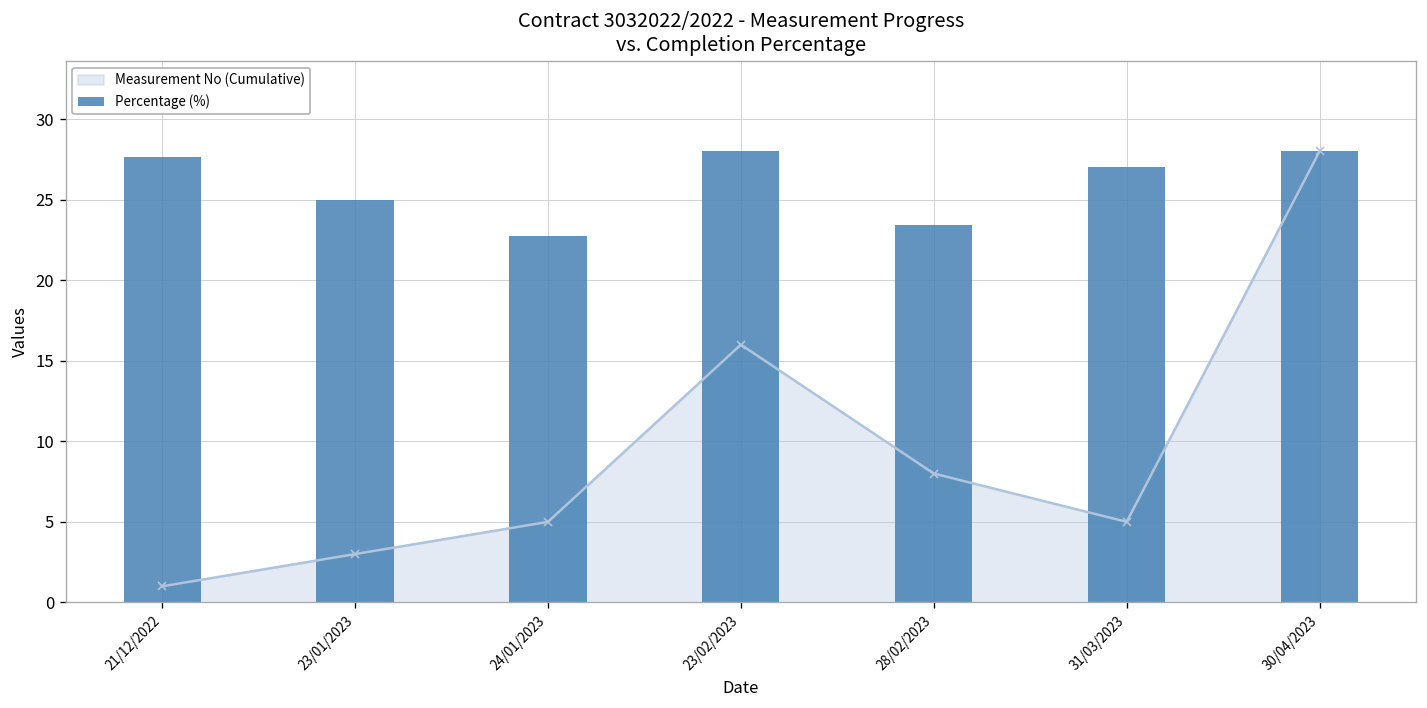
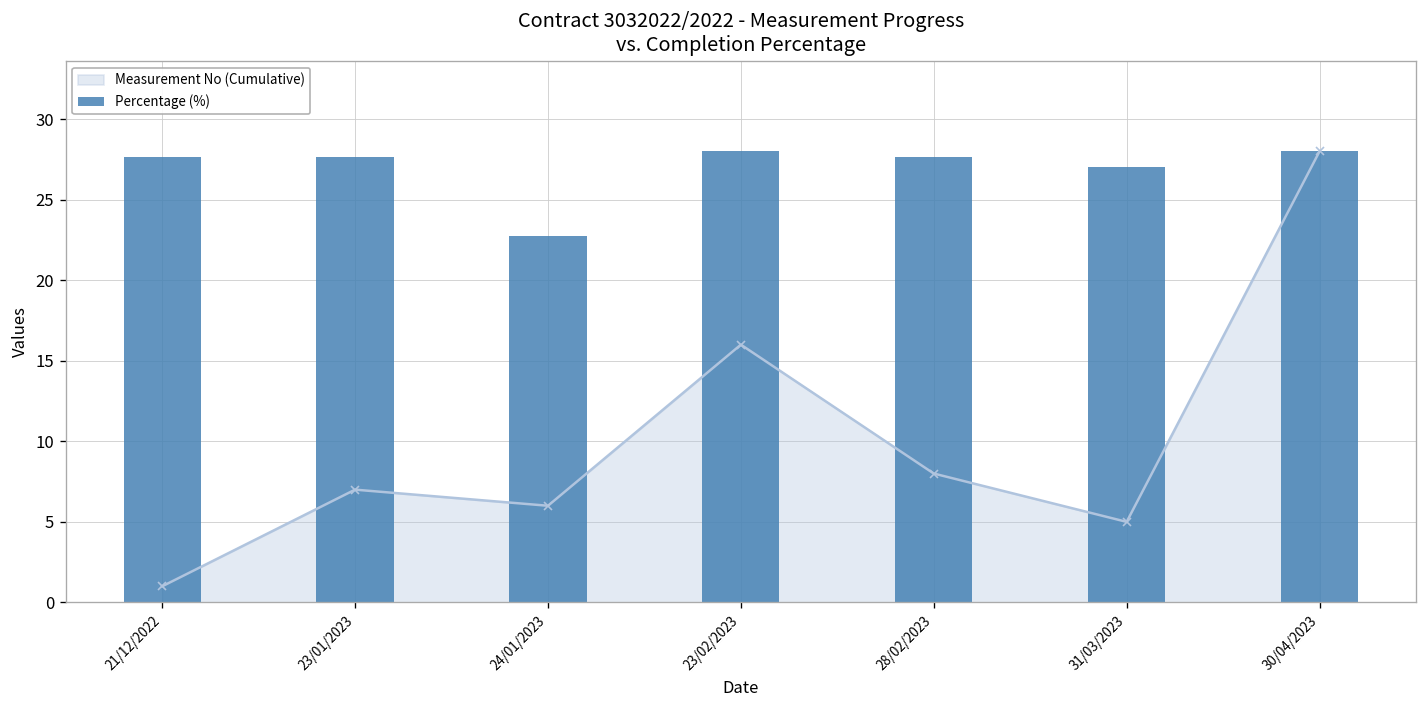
  {
    "Measurement No (Cumulative)": {
      "21/12/2022": 1,
-     "23/01/2023": 3,
-     "24/01/2023": 5,
+     "23/01/2023": 7,
+     "24/01/2023": 6,
      "23/02/2023": 16,
      "28/02/2023": 8,
      "31/03/2023": 5,
      "30/04/2023": 28
    },
    "Percentage (%)": {
      "21/12/2022": 27.6,
-     "23/01/2023": 25.0,
+     "23/01/2023": 27.6,
      "24/01/2023": 22.7,
      "23/02/2023": 28.0,
-     "28/02/2023": 23.4,
+     "28/02/2023": 27.6,
      "31/03/2023": 27.0,
      "30/04/2023": 28.0
    }
  }
